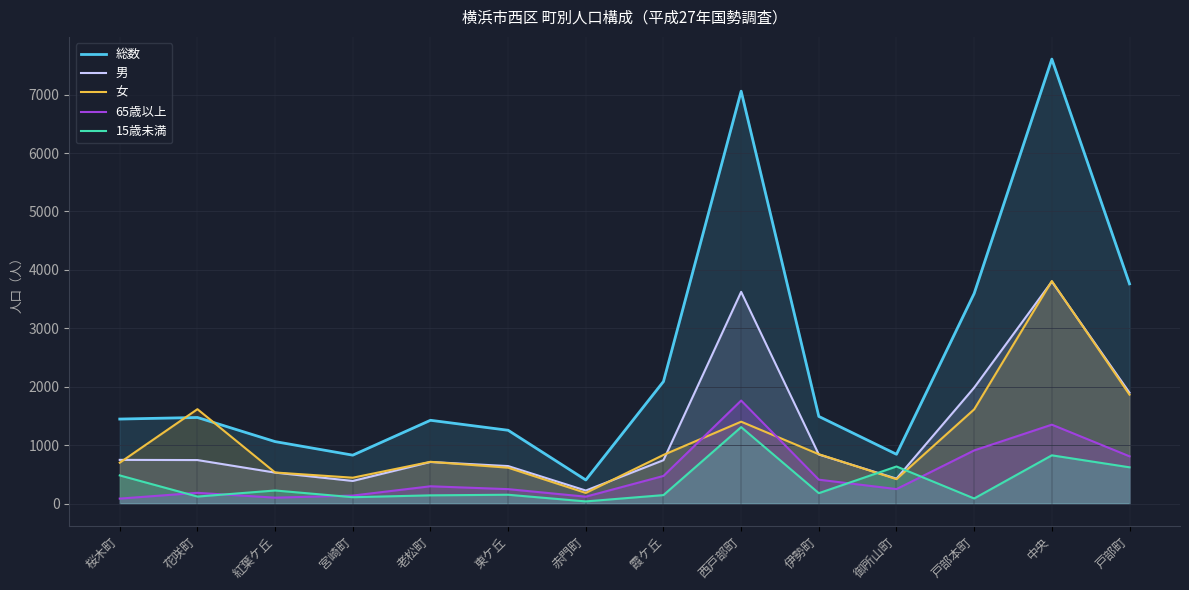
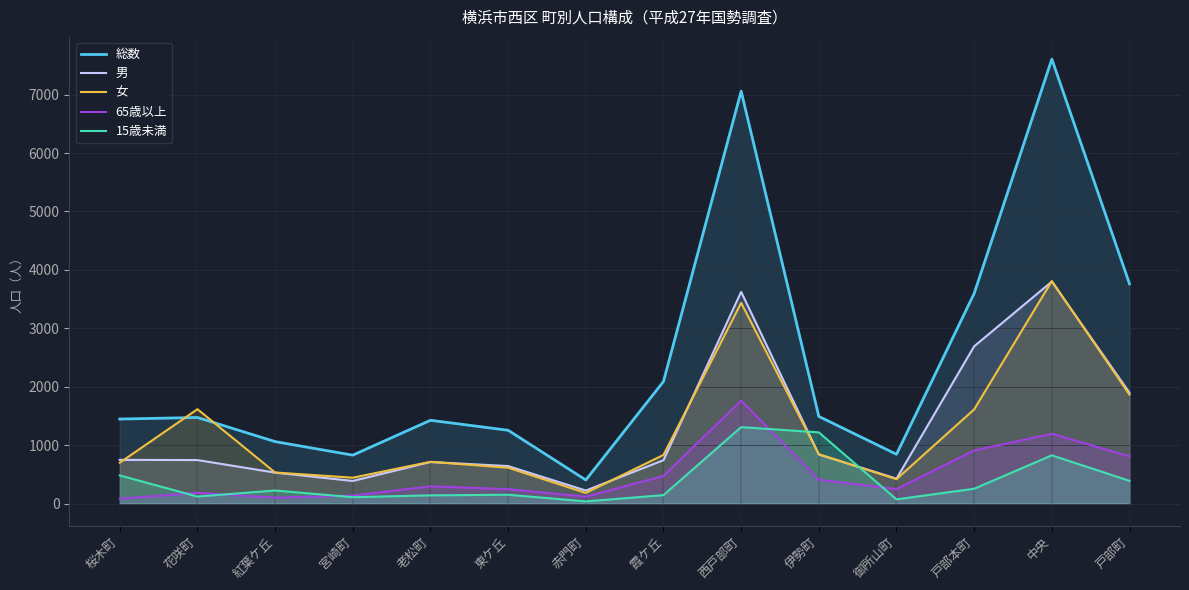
  {
    "総数": {
      "桜木町": 1400,
      "花咲町": 1500,
      "紅葉ケ丘": 1100,
      "宮崎町": 800,
      "老松町": 1400,
      "東ケ丘": 1300,
      "赤門町": 400,
      "霞ケ丘": 2100,
      "西戸部町": 7100,
      "伊勢町": 1500,
      "御所山町": 800,
      "戸部本町": 3600,
      "中央": 7600,
      "戸部町": 3800
    },
    "男": {
      "桜木町": 700,
      "花咲町": 700,
      "宮崎町": 400,
      "霞ケ丘": 700,
      "西戸部町": 3600,
-     "戸部本町": 2000
+     "戸部本町": 2700
    },
    "女": {
      "桜木町": 700,
      "花咲町": 1600,
      "宮崎町": 400,
      "霞ケ丘": 800,
-     "西戸部町": 1400,
+     "西戸部町": 3400,
      "戸部本町": 1600
    },
    "65歳以上": {
      "桜木町": 100,
      "花咲町": 200,
      "紅葉ケ丘": 100,
      "老松町": 300,
      "東ケ丘": 200,
      "赤門町": 100,
      "霞ケ丘": 500,
      "西戸部町": 1800,
      "伊勢町": 400,
      "御所山町": 200,
      "戸部本町": 900,
-     "中央": 1400,
+     "中央": 1200,
      "戸部町": 800
    },
    "15歳未満": {
      "桜木町": 500,
      "花咲町": 100,
      "紅葉ケ丘": 200,
      "老松町": 100,
      "東ケ丘": 200,
      "赤門町": 0,
      "霞ケ丘": 100,
      "西戸部町": 1300,
-     "伊勢町": 200,
-     "御所山町": 600,
-     "戸部本町": 100,
+     "伊勢町": 1200,
+     "御所山町": 100,
+     "戸部本町": 300,
      "中央": 800,
-     "戸部町": 600
+     "戸部町": 400
    }
  }
